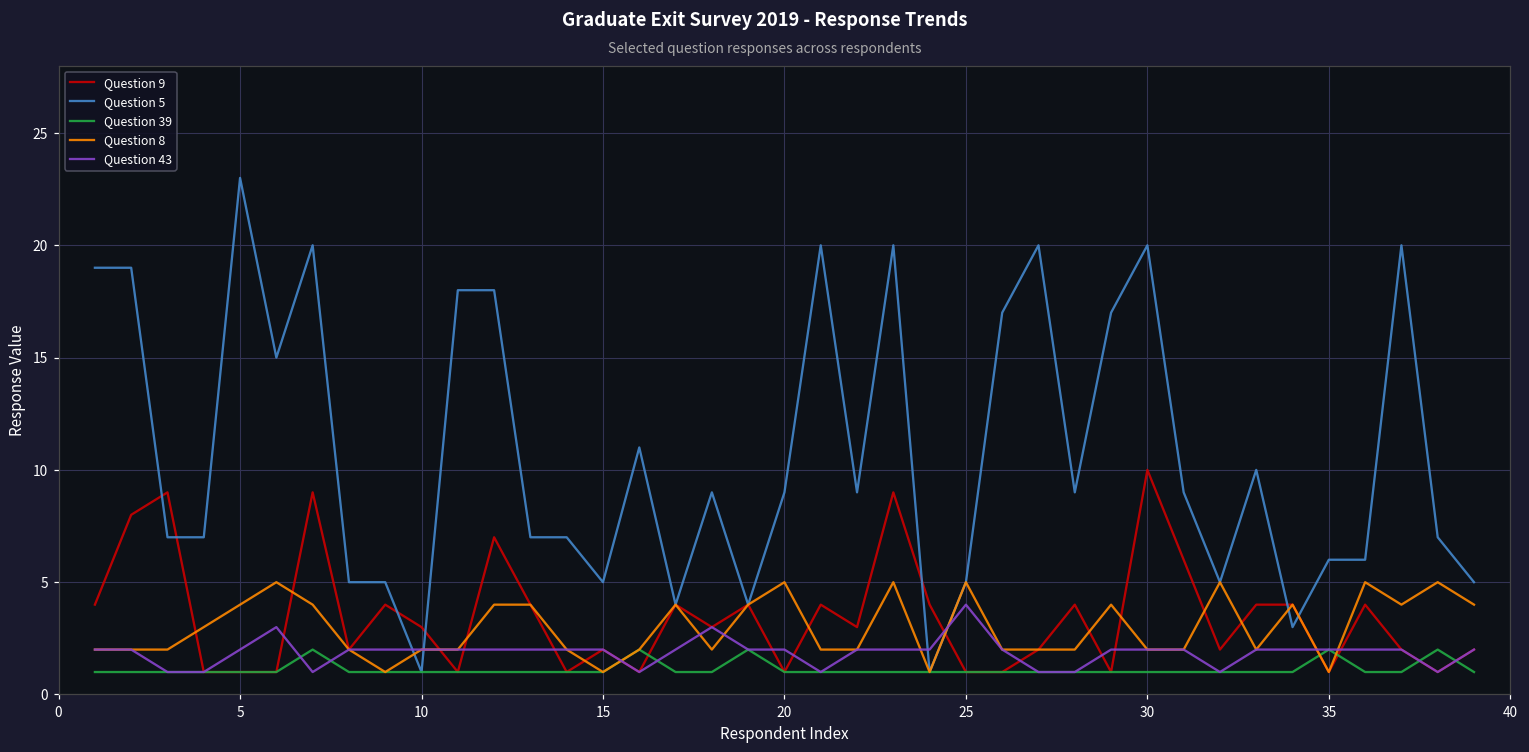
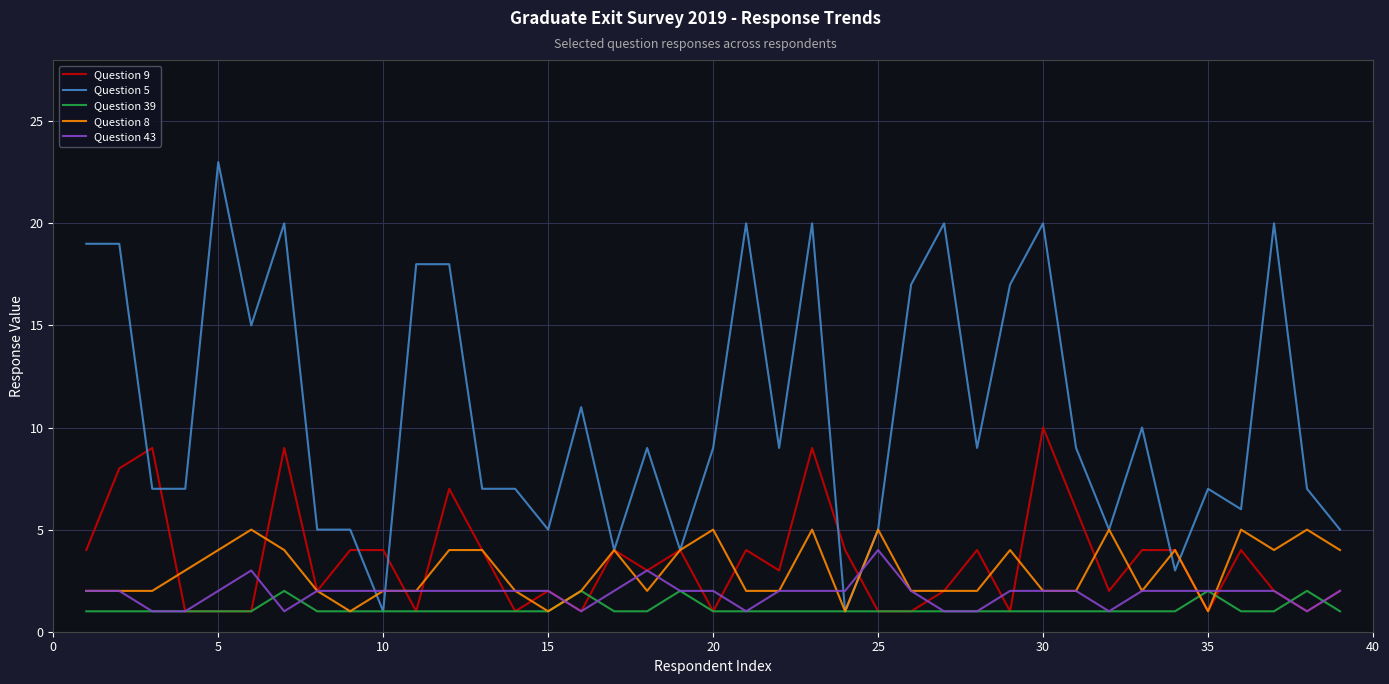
  {
    "Question 9": {
-     "10": 3,
+     "10": 4,
      "30": 10
    },
    "Question 5": {
      "5": 23,
      "15": 5,
      "20": 9,
      "30": 20,
-     "35": 6
+     "35": 7
    },
    "Question 39": {
      "30": 1
    },
    "Question 8": {
      "5": 4,
      "20": 5
    },
    "Question 43": {
      "5": 2,
      "20": 2,
      "25": 4
    }
  }
